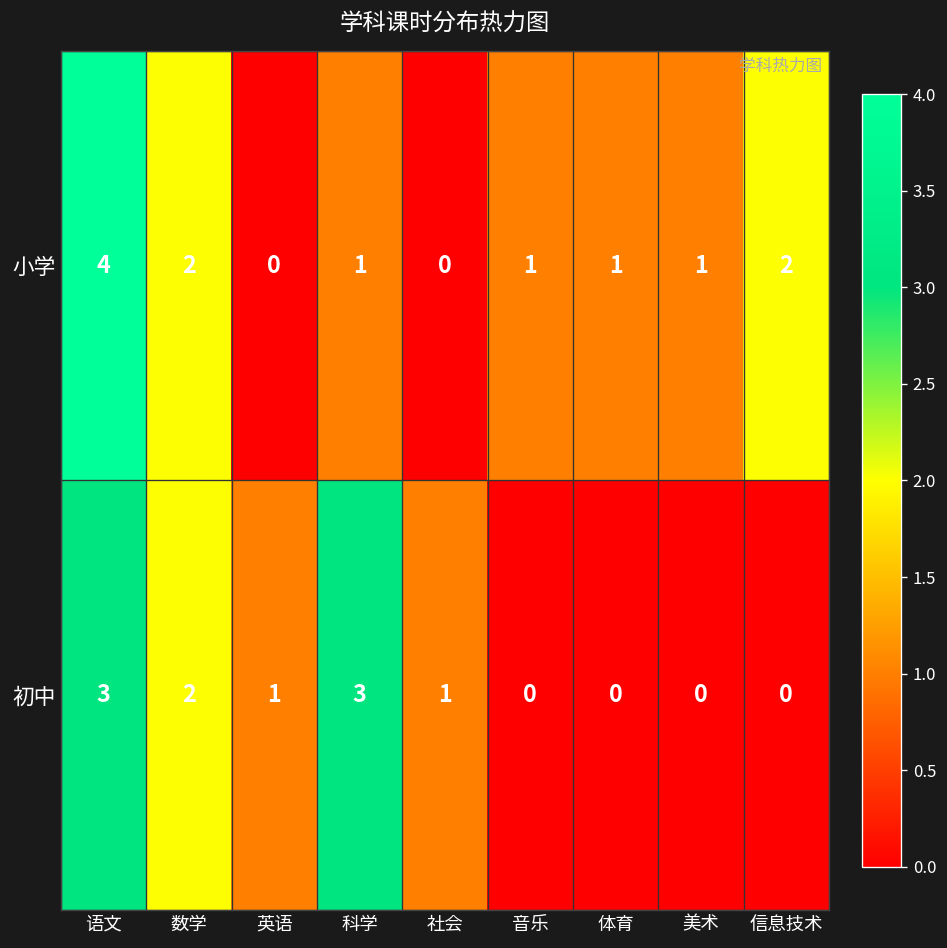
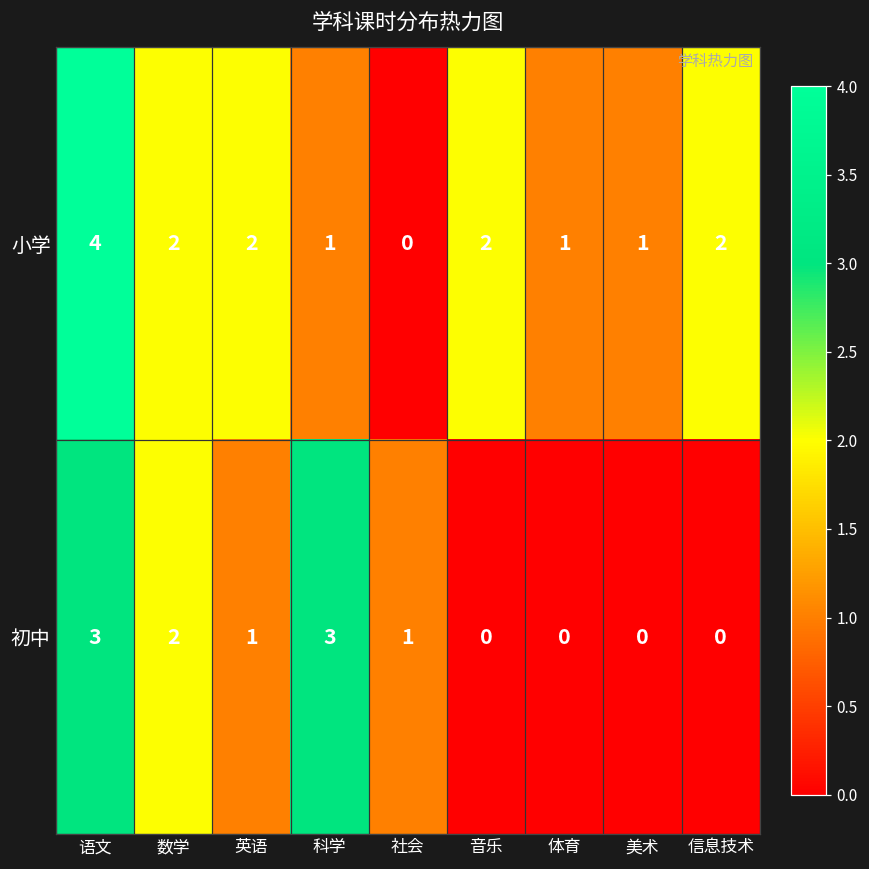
  {
    "小学": {
      "语文": 4,
      "数学": 2,
-     "英语": 0,
+     "英语": 2,
      "科学": 1,
      "社会": 0,
-     "音乐": 1,
+     "音乐": 2,
      "体育": 1,
      "美术": 1
    },
    "初中": {
      "语文": 3,
      "数学": 2,
      "英语": 1,
      "科学": 3,
      "社会": 1,
      "音乐": 0,
      "体育": 0,
      "美术": 0,
      "信息技术": 0
    }
  }
